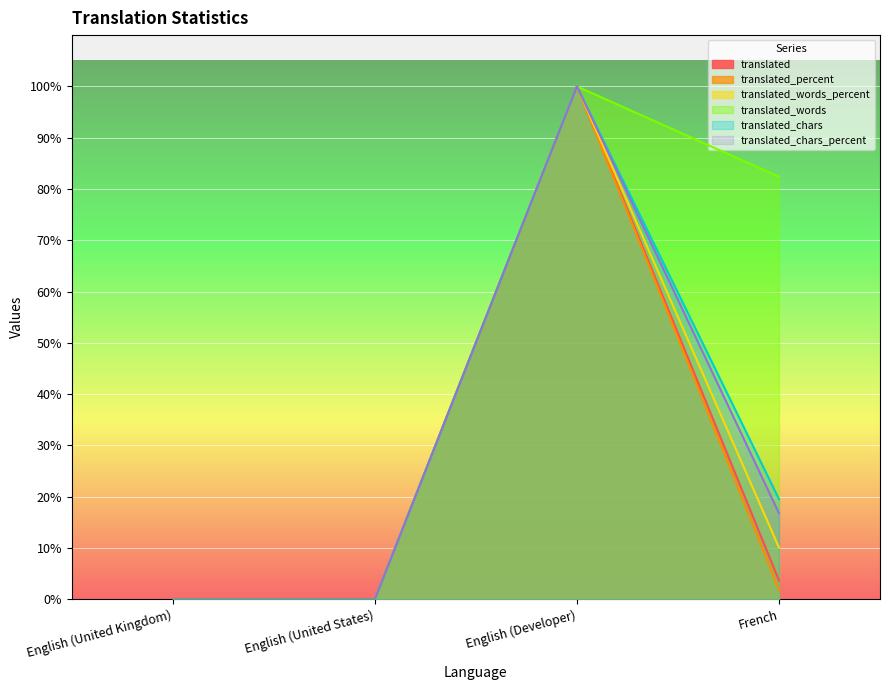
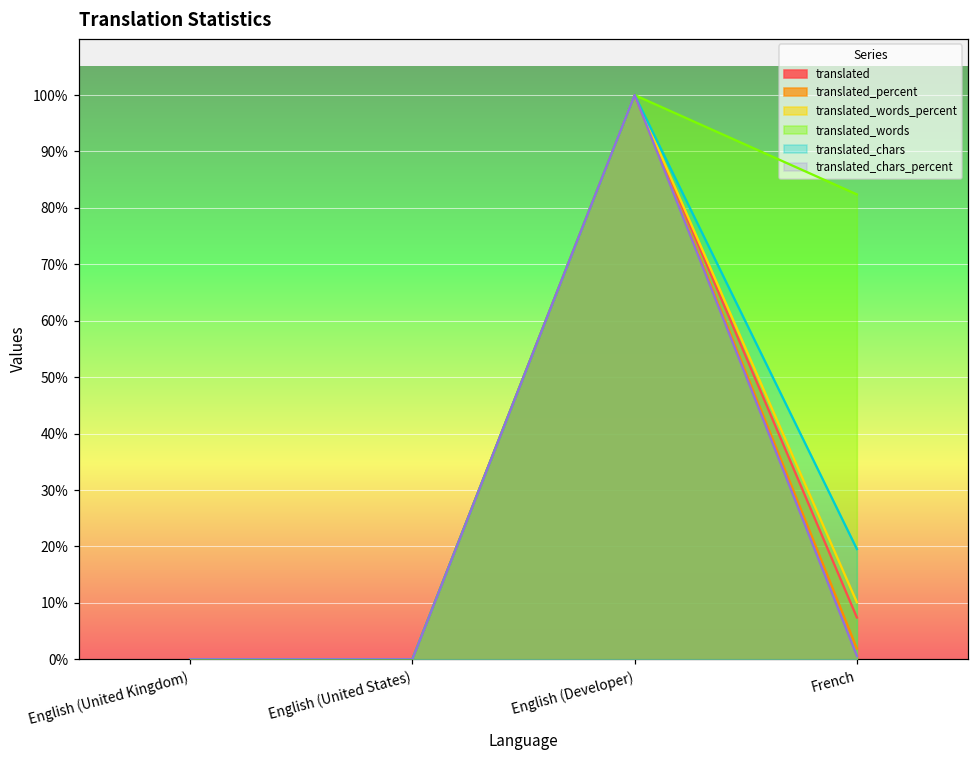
  {
    "translated": {
-     "French": "4%"
+     "French": "7%"
    },
    "translated_percent": {
      "French": "2%"
    },
    "translated_words_percent": {
      "French": "10%"
    },
    "translated_words": {
      "French": "82%"
    },
    "translated_chars": {
      "French": "20%"
    },
    "translated_chars_percent": {
-     "French": "17%"
+     "French": "1%"
    }
  }
